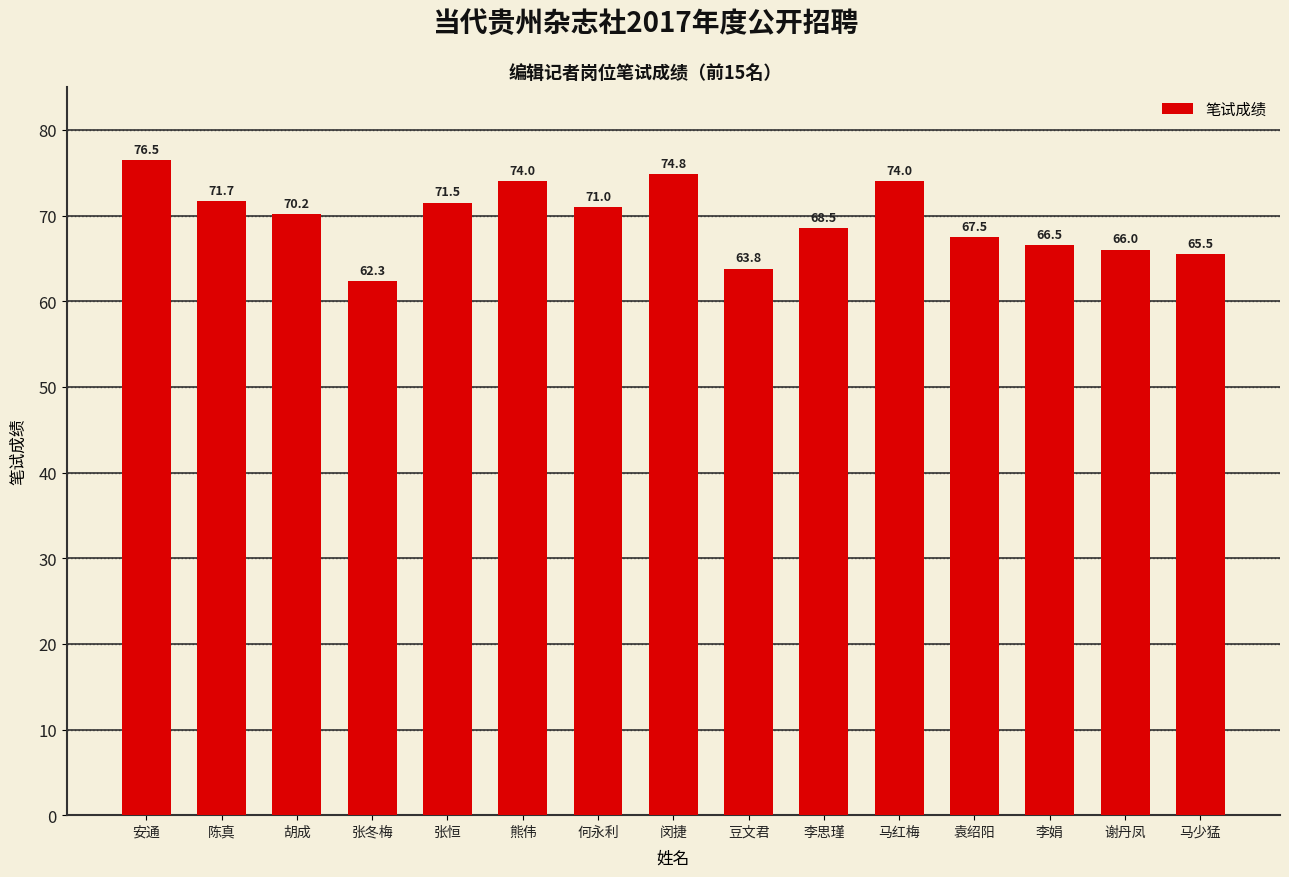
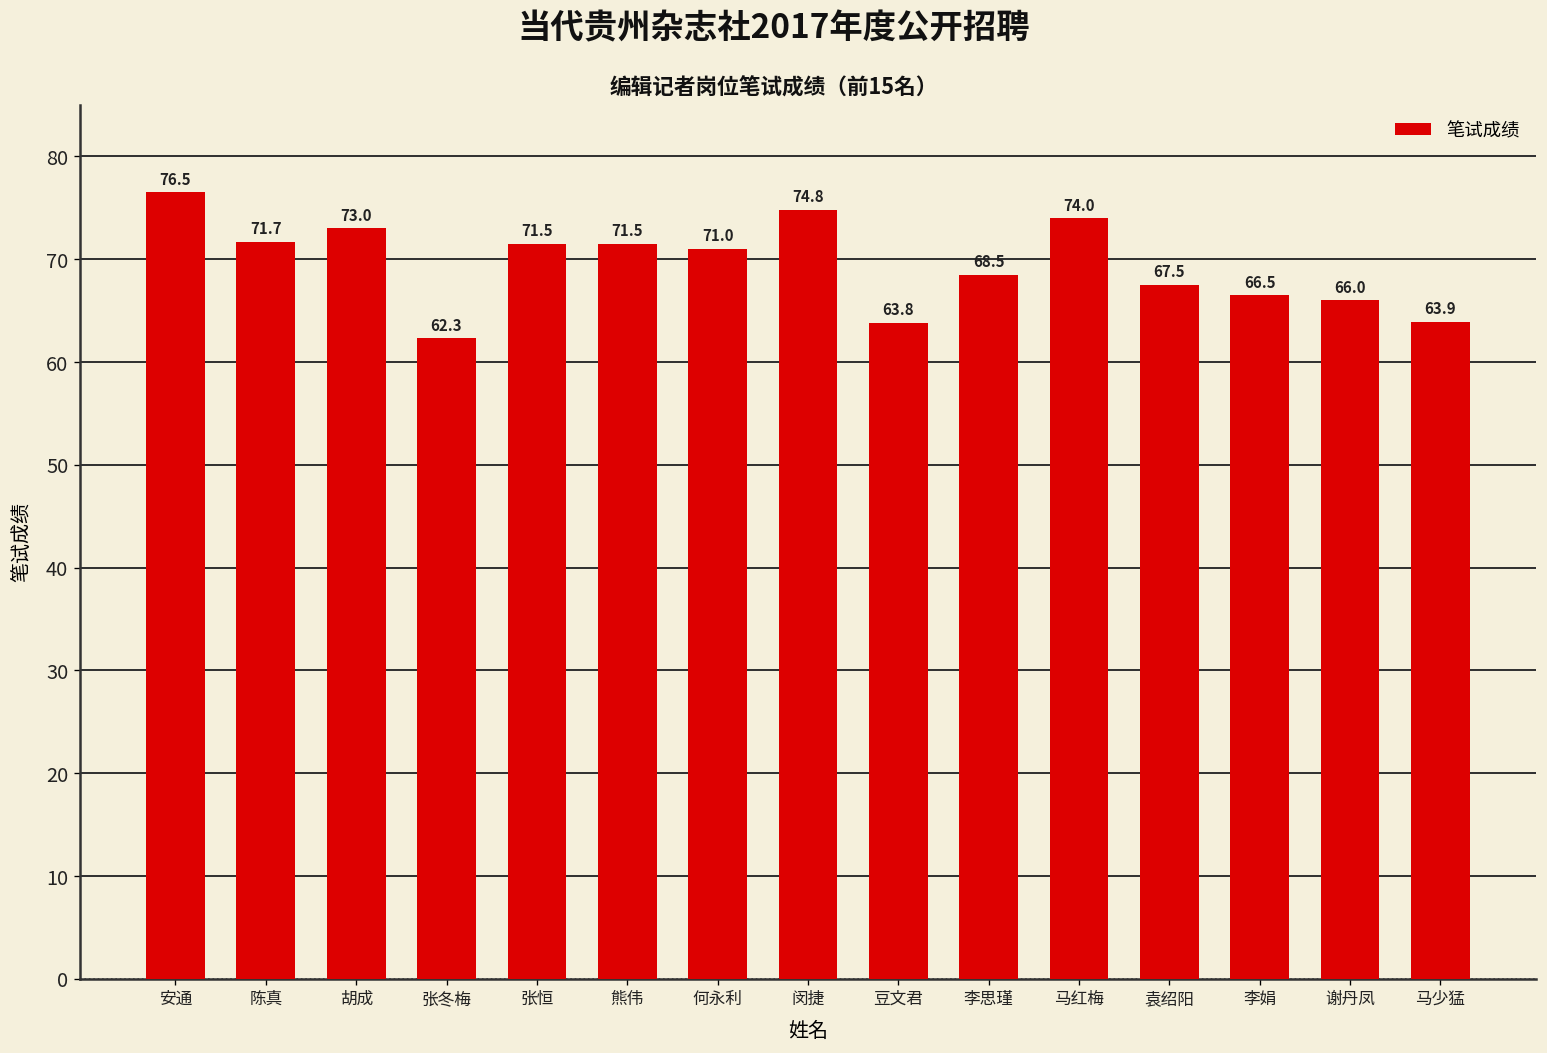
  {
    "安通": 76.5,
    "陈真": 71.7,
-   "胡成": 70.2,
+   "胡成": 73.0,
    "张冬梅": 62.3,
    "张恒": 71.5,
-   "熊伟": 74.0,
+   "熊伟": 71.5,
    "何永利": 71.0,
    "闵捷": 74.8,
    "豆文君": 63.8,
    "李思瑾": 68.5,
    "马红梅": 74.0,
    "袁绍阳": 67.5,
    "李娟": 66.5,
    "谢丹凤": 66.0,
-   "马少猛": 65.5
+   "马少猛": 63.9
  }
